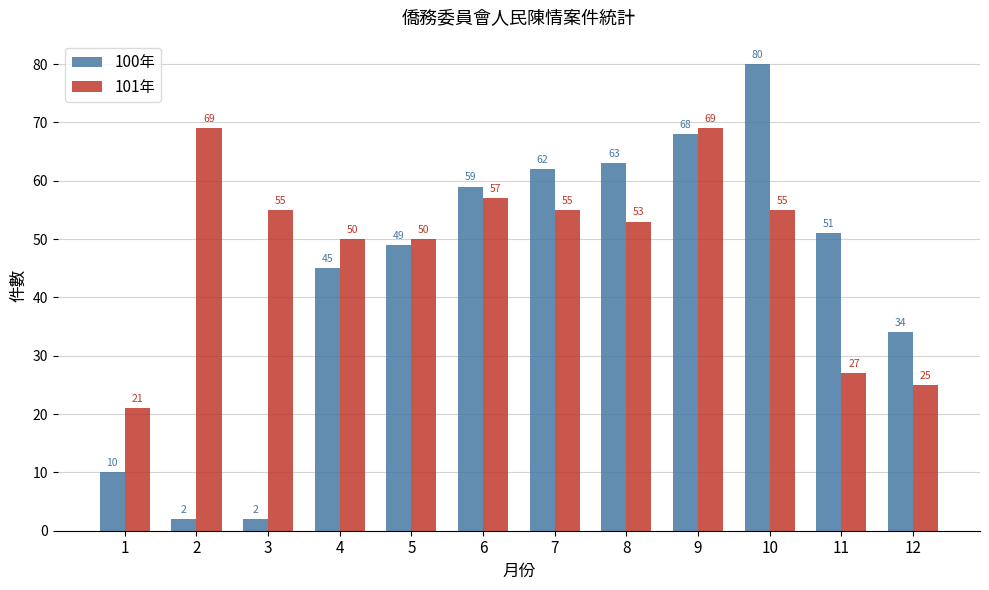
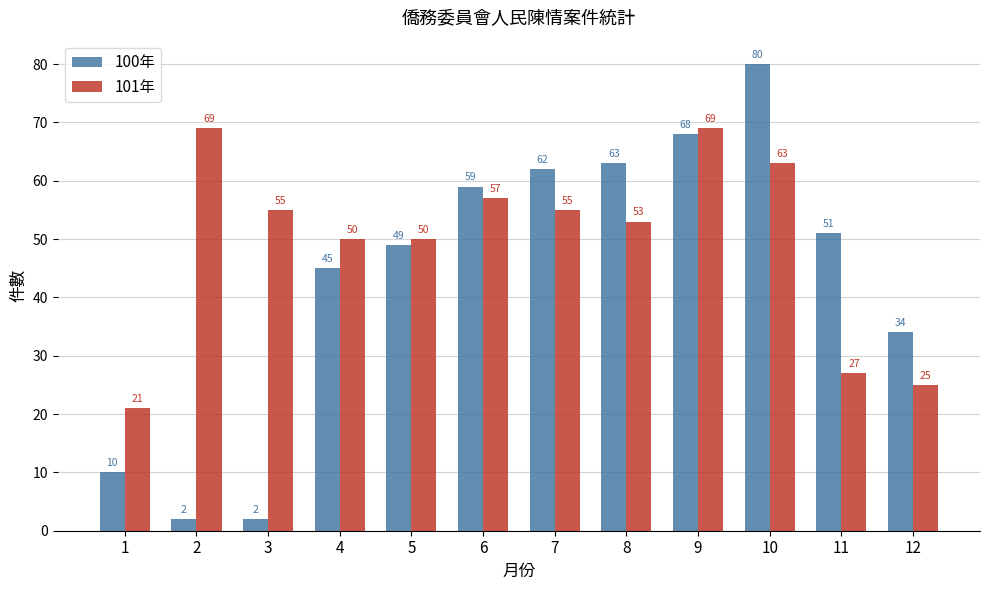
  {
    "100年": {
      "1": 10,
      "2": 2,
      "3": 2,
      "4": 45,
      "5": 49,
      "6": 59,
      "7": 62,
      "8": 63,
      "9": 68,
      "10": 80,
      "11": 51,
      "12": 34
    },
    "101年": {
      "1": 21,
      "2": 69,
      "3": 55,
      "4": 50,
      "5": 50,
      "6": 57,
      "7": 55,
      "8": 53,
      "9": 69,
-     "10": 55,
+     "10": 63,
      "11": 27,
      "12": 25
    }
  }
